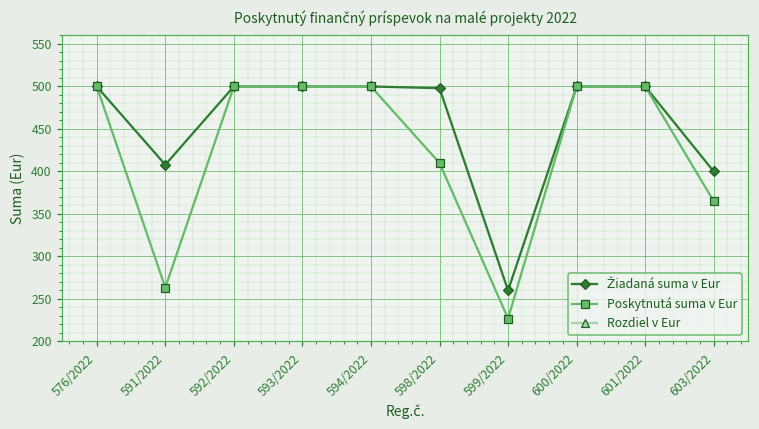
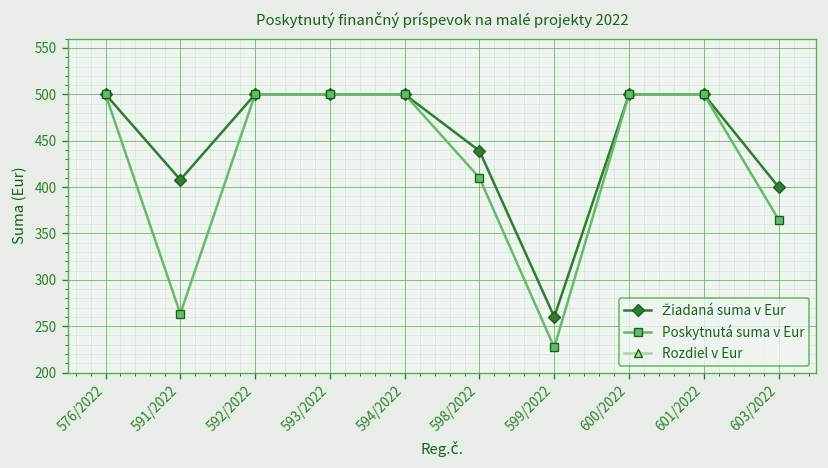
  {
    "Žiadaná suma v Eur": {
      "591/2022": 410,
-     "598/2022": 500,
+     "598/2022": 440,
      "599/2022": 260,
      "603/2022": 400
    },
    "Poskytnutá suma v Eur": {
      "591/2022": 260,
      "598/2022": 410,
      "599/2022": 230,
      "603/2022": 370
    }
  }
